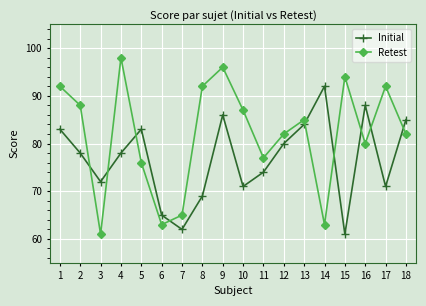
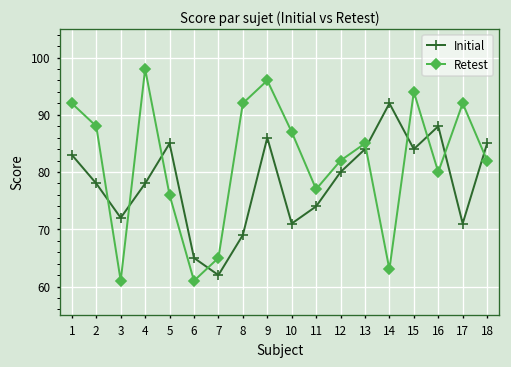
  {
    "Initial": {
      "1": 83,
      "2": 78,
      "3": 72,
      "4": 78,
-     "5": 83,
+     "5": 85,
      "6": 65,
      "7": 62,
      "8": 69,
      "9": 86,
      "10": 71,
      "11": 74,
      "12": 80,
      "13": 84,
      "14": 92,
-     "15": 61,
+     "15": 84,
      "16": 88,
      "17": 71,
      "18": 85
    },
    "Retest": {
      "1": 92,
      "2": 88,
      "3": 61,
      "4": 98,
      "5": 76,
-     "6": 63,
+     "6": 61,
      "7": 65,
      "8": 92,
      "9": 96,
      "10": 87,
      "11": 77,
      "12": 82,
      "13": 85,
      "14": 63,
      "15": 94,
      "16": 80,
      "17": 92,
      "18": 82
    }
  }
